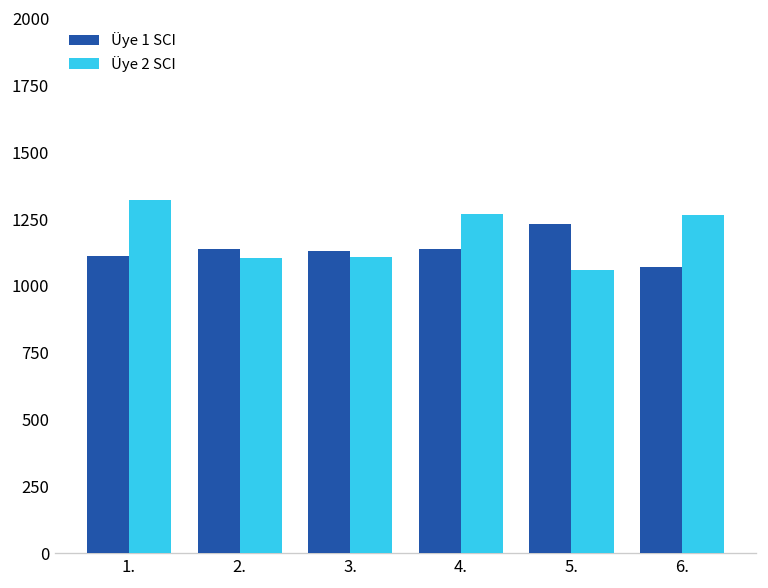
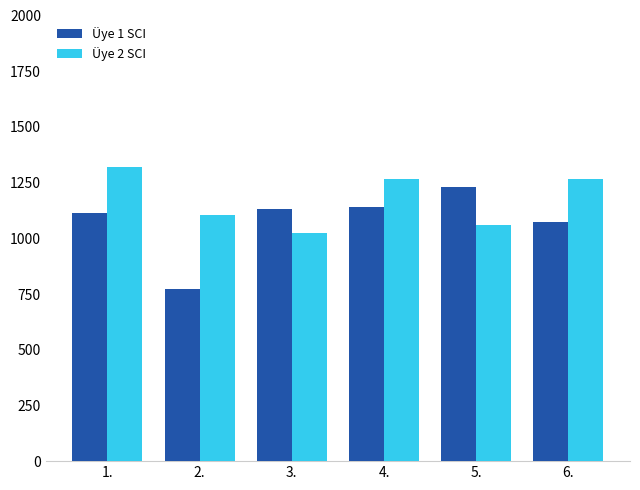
  {
    "Üye 1 SCI": {
      "1.": 1110,
-     "2.": 1140,
+     "2.": 770,
      "3.": 1130,
      "4.": 1140,
      "5.": 1230,
      "6.": 1070
    },
    "Üye 2 SCI": {
      "1.": 1320,
      "2.": 1110,
-     "3.": 1110,
+     "3.": 1020,
      "4.": 1270,
      "5.": 1060,
      "6.": 1270
    }
  }
